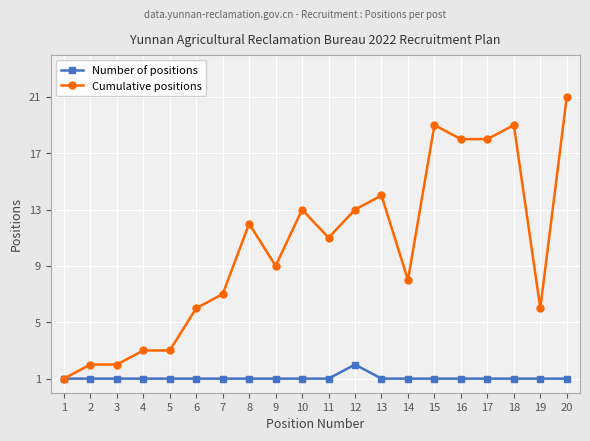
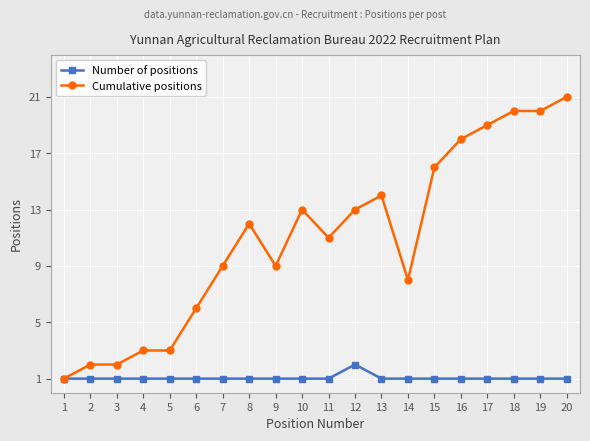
  {
    "Number of positions": {
      "2": 1,
      "3": 1,
      "4": 1,
      "5": 1,
      "6": 1,
      "7": 1,
      "8": 1,
      "9": 1,
      "10": 1,
      "11": 1,
      "12": 2,
      "13": 1,
      "14": 1,
      "15": 1,
      "16": 1,
      "17": 1,
      "18": 1,
      "19": 1,
      "20": 1
    },
    "Cumulative positions": {
      "2": 2,
      "3": 2,
      "4": 3,
      "5": 3,
      "6": 6,
-     "7": 7,
+     "7": 9,
      "8": 12,
      "9": 9,
      "10": 13,
      "11": 11,
      "12": 13,
      "13": 14,
      "14": 8,
-     "15": 19,
+     "15": 16,
      "16": 18,
-     "17": 18,
-     "18": 19,
-     "19": 6,
+     "17": 19,
+     "18": 20,
+     "19": 20,
      "20": 21
    }
  }
